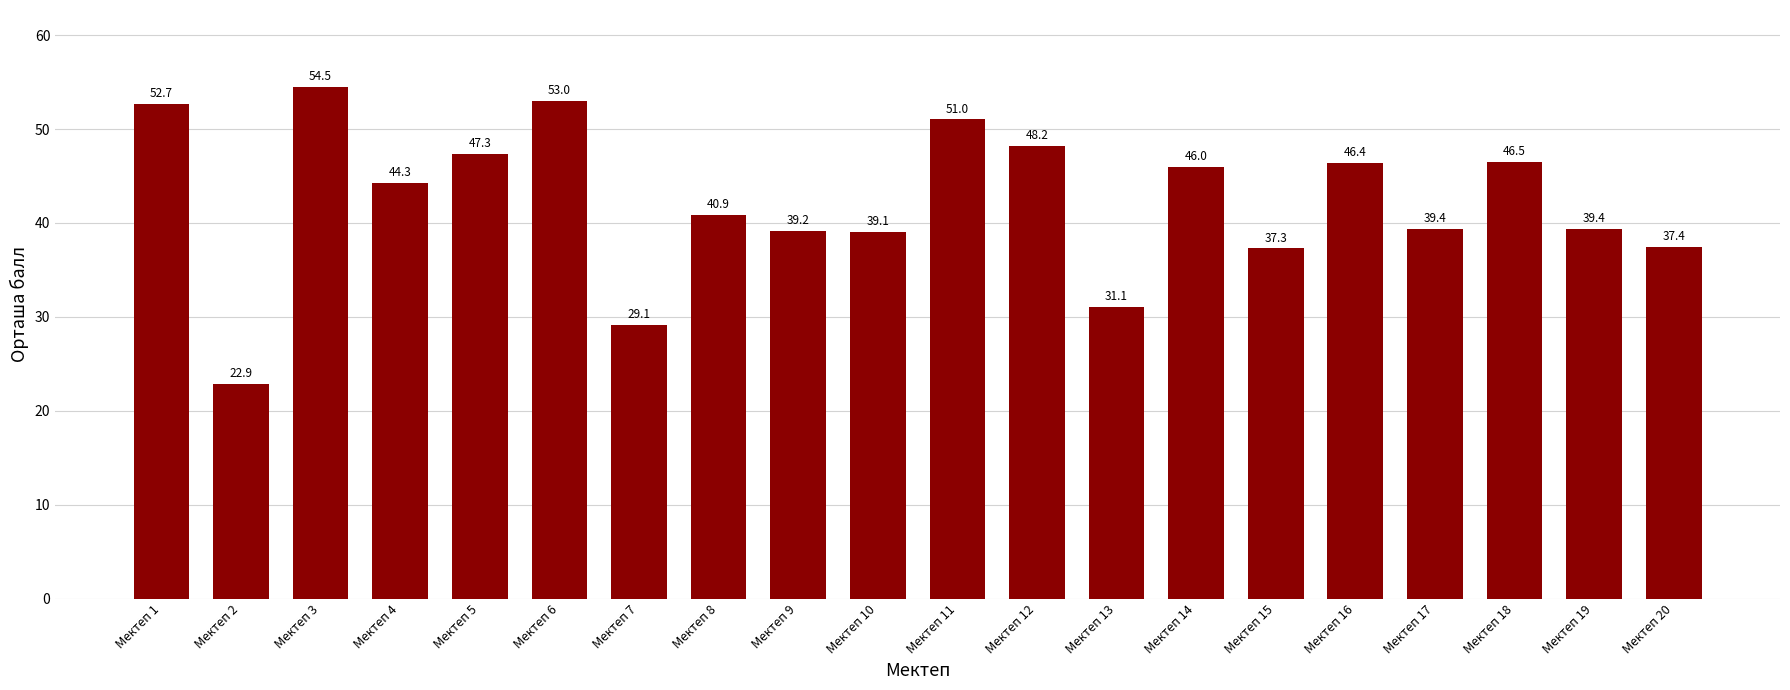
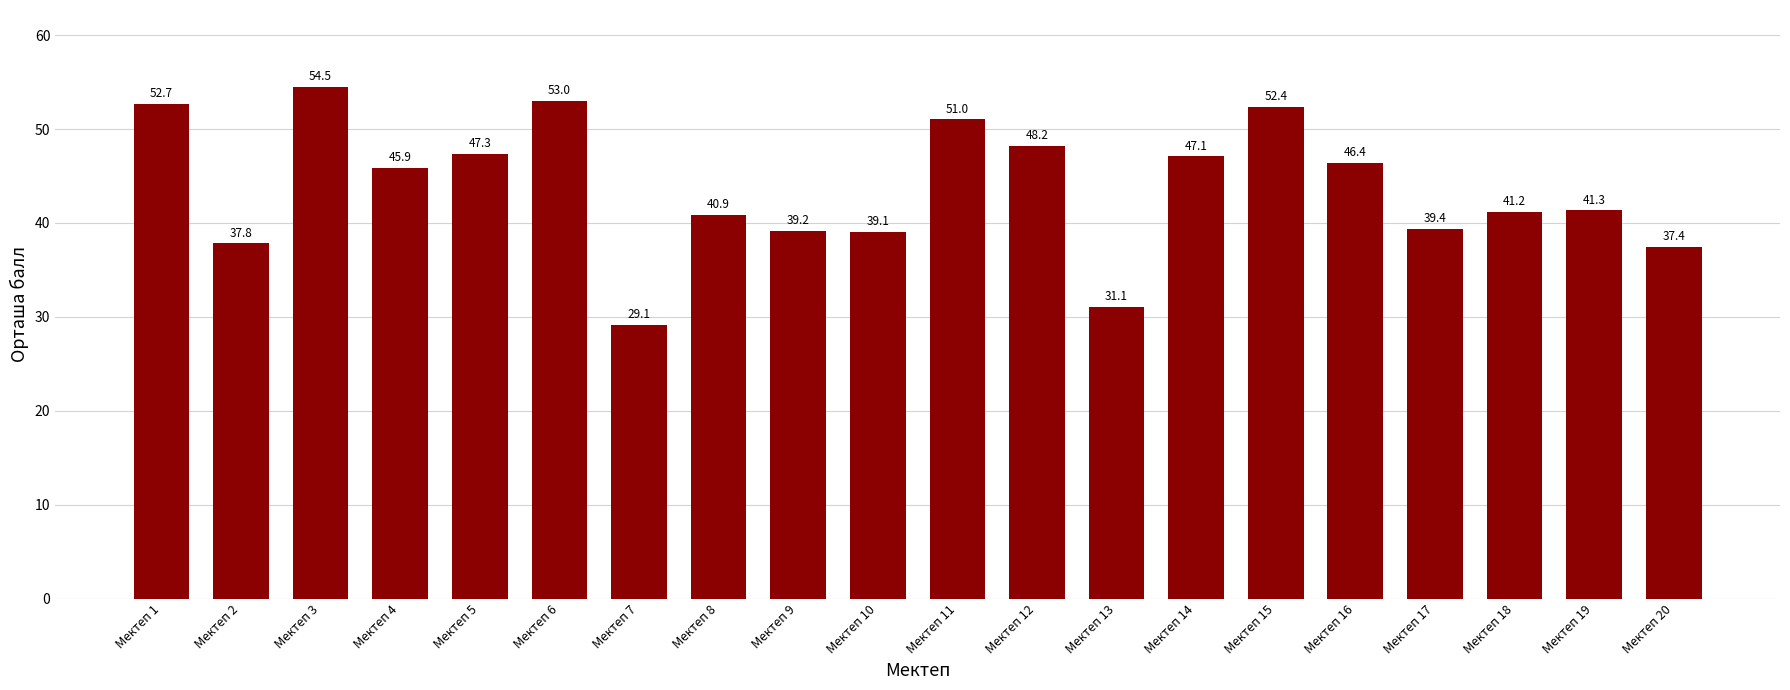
  {
    "Мектеп 1": 52.7,
-   "Мектеп 2": 22.9,
+   "Мектеп 2": 37.8,
    "Мектеп 3": 54.5,
-   "Мектеп 4": 44.3,
+   "Мектеп 4": 45.9,
    "Мектеп 5": 47.3,
    "Мектеп 6": 53.0,
    "Мектеп 7": 29.1,
    "Мектеп 8": 40.9,
    "Мектеп 9": 39.2,
    "Мектеп 10": 39.1,
    "Мектеп 11": 51.0,
    "Мектеп 12": 48.2,
    "Мектеп 13": 31.1,
-   "Мектеп 14": 46.0,
-   "Мектеп 15": 37.3,
+   "Мектеп 14": 47.1,
+   "Мектеп 15": 52.4,
    "Мектеп 16": 46.4,
    "Мектеп 17": 39.4,
-   "Мектеп 18": 46.5,
-   "Мектеп 19": 39.4,
+   "Мектеп 18": 41.2,
+   "Мектеп 19": 41.3,
    "Мектеп 20": 37.4
  }
